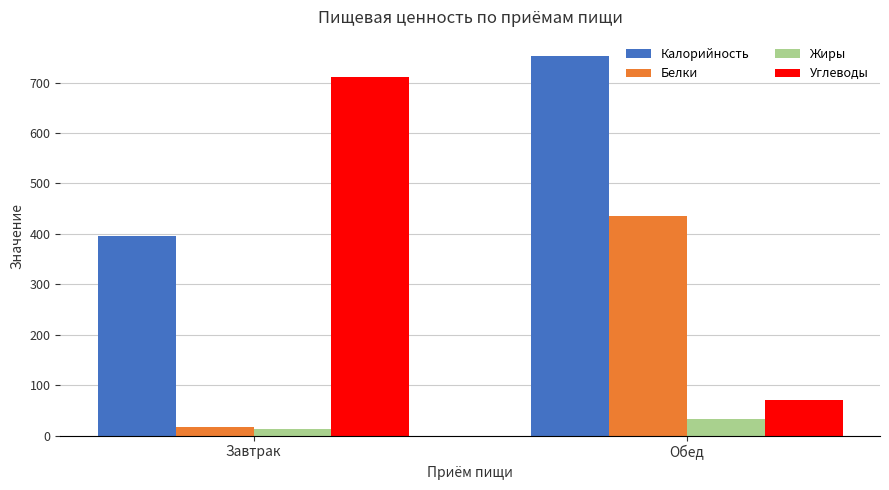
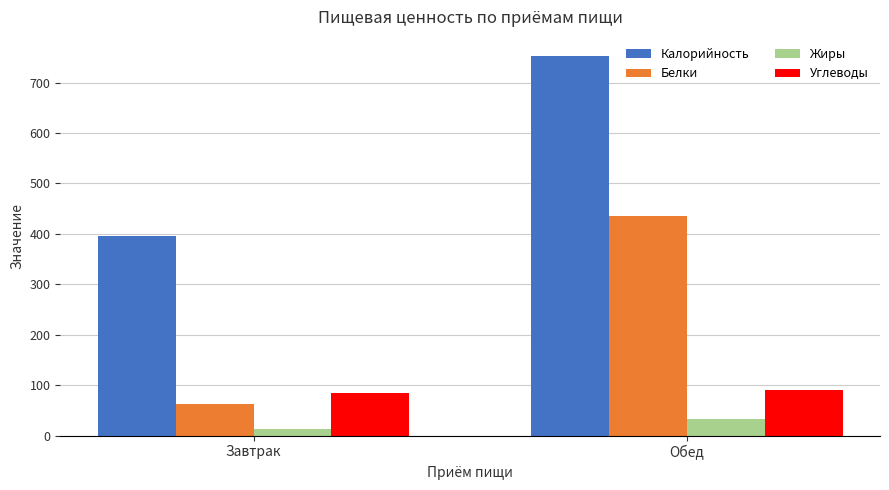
  {
    "Калорийность": {
      "Завтрак": 400,
      "Обед": 750
    },
    "Белки": {
-     "Завтрак": 20,
+     "Завтрак": 60,
      "Обед": 440
    },
    "Жиры": {
      "Завтрак": 10,
      "Обед": 30
    },
    "Углеводы": {
-     "Завтрак": 710,
-     "Обед": 70
+     "Завтрак": 90,
+     "Обед": 90
    }
  }
